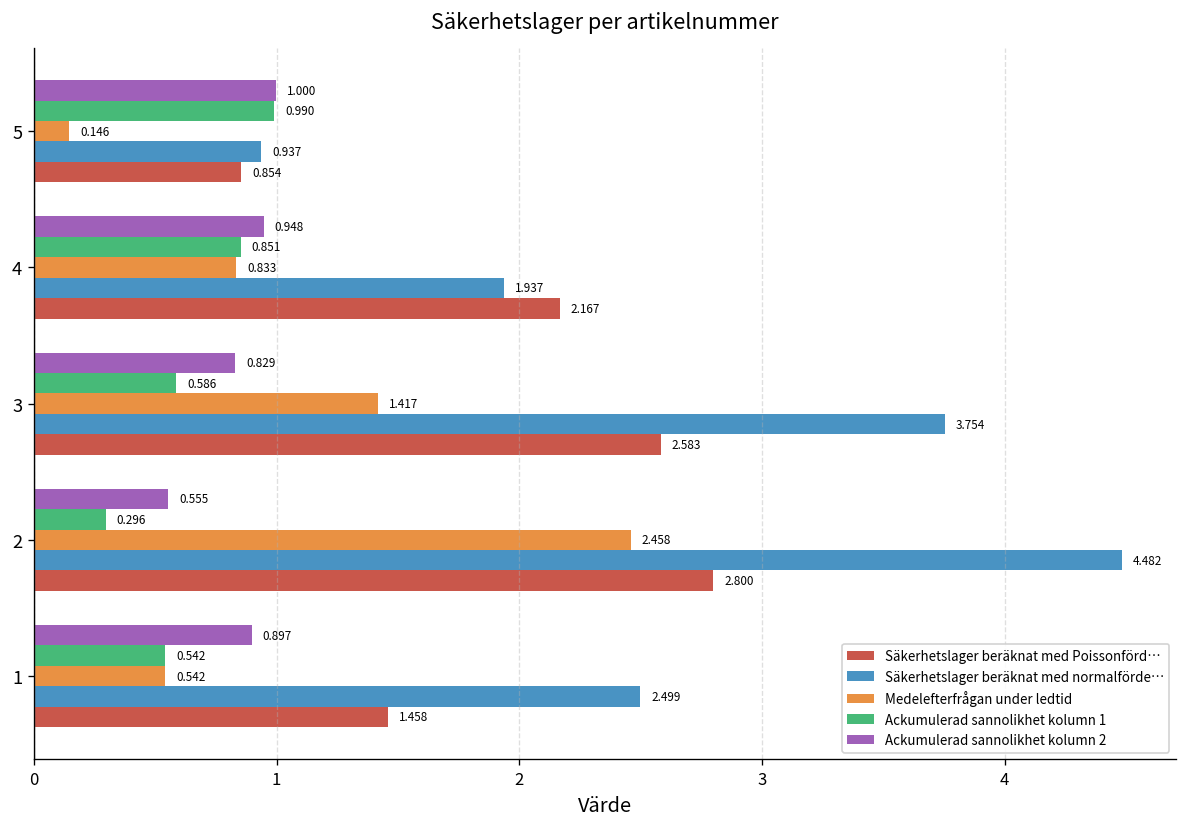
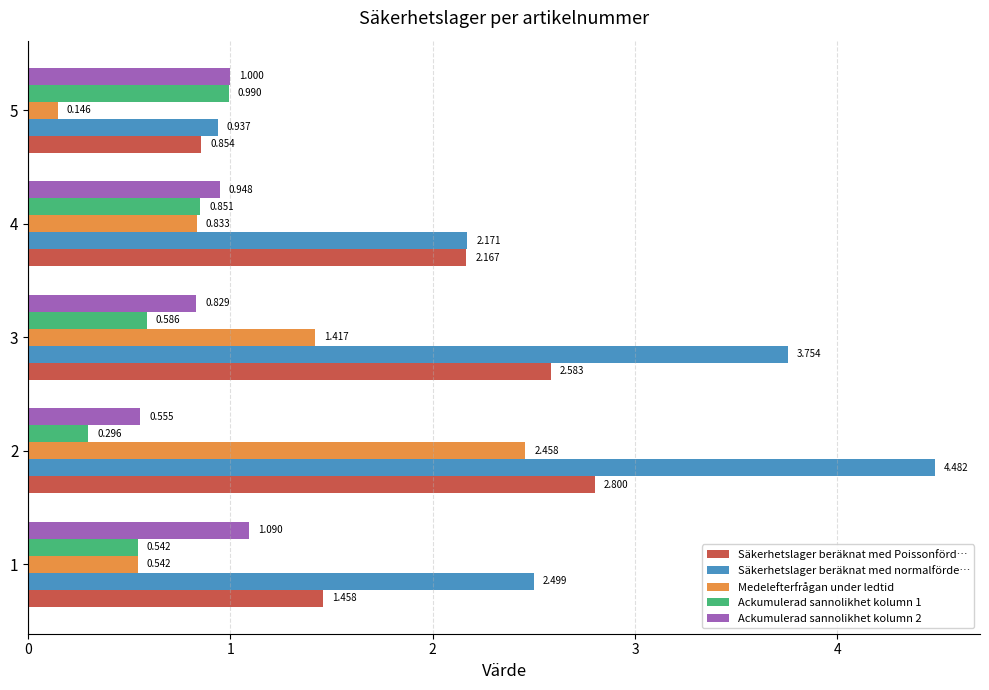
  {
    "Säkerhetslager beräknat med Poissonförd…": {
      "5": 0.854,
      "4": 2.167,
      "3": 2.583,
      "2": 2.800,
      "1": 1.458
    },
    "Säkerhetslager beräknat med normalförde…": {
      "5": 0.937,
-     "4": 1.937,
+     "4": 2.171,
      "3": 3.754,
      "2": 4.482,
      "1": 2.499
    },
    "Medelefterfrågan under ledtid": {
      "5": 0.146,
      "4": 0.833,
      "3": 1.417,
      "2": 2.458,
      "1": 0.542
    },
    "Ackumulerad sannolikhet kolumn 1": {
      "5": 0.990,
      "4": 0.851,
      "3": 0.586,
      "2": 0.296,
      "1": 0.542
    },
    "Ackumulerad sannolikhet kolumn 2": {
      "5": 1.000,
      "4": 0.948,
      "3": 0.829,
      "2": 0.555,
-     "1": 0.897
+     "1": 1.090
    }
  }
